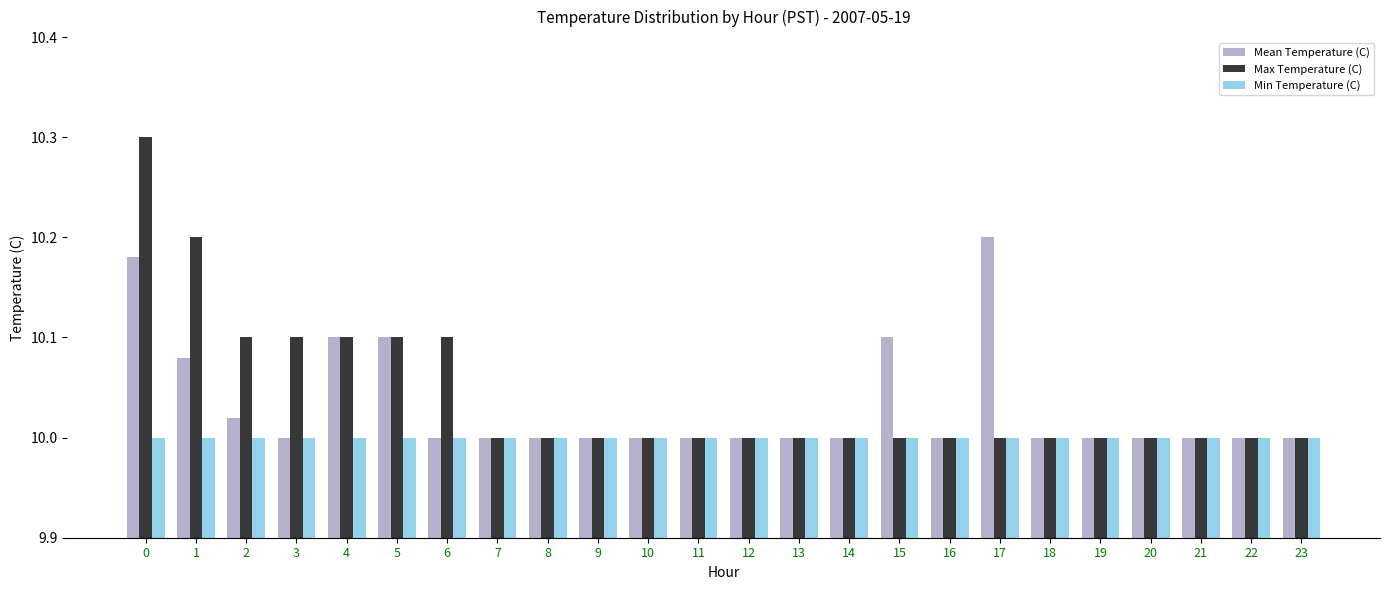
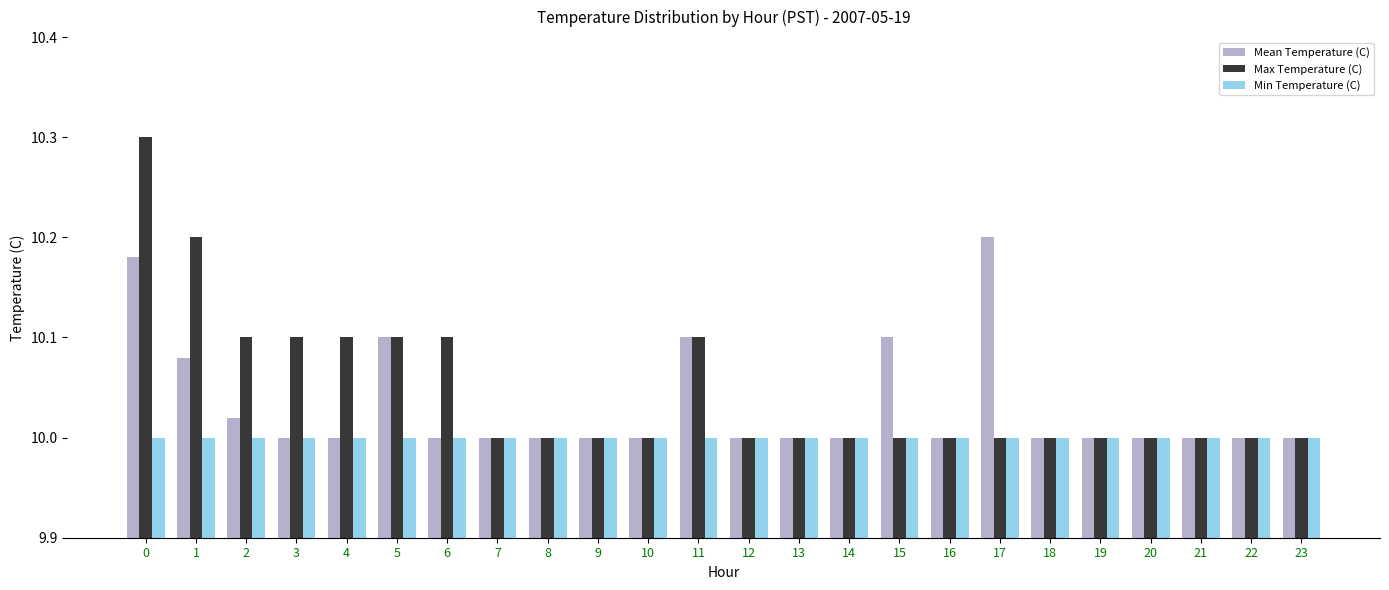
  {
    "Mean Temperature (C)": {
      "0": 10.180,
      "1": 10.080,
      "2": 10.020,
      "3": 10.0,
-     "4": 10.1,
+     "4": 10.0,
      "5": 10.1,
      "6": 10.0,
      "7": 10.0,
      "8": 10.0,
      "9": 10.0,
      "10": 10.0,
-     "11": 10.0,
+     "11": 10.1,
      "12": 10.0,
      "13": 10.0,
      "14": 10.0,
      "15": 10.1,
      "16": 10.0,
      "17": 10.2,
      "18": 10.0,
      "19": 10.0,
      "20": 10.0,
      "21": 10.0,
      "22": 10.0,
      "23": 10.0
    },
    "Max Temperature (C)": {
      "0": 10.3,
      "1": 10.2,
      "2": 10.1,
      "3": 10.1,
      "4": 10.1,
      "5": 10.1,
      "6": 10.1,
      "7": 10.0,
      "8": 10.0,
      "9": 10.0,
      "10": 10.0,
-     "11": 10.0,
+     "11": 10.1,
      "12": 10.0,
      "13": 10.0,
      "14": 10.0,
      "15": 10.0,
      "16": 10.0,
      "17": 10.0,
      "18": 10.0,
      "19": 10.0,
      "20": 10.0,
      "21": 10.0,
      "22": 10.0,
      "23": 10.0
    },
    "Min Temperature (C)": {
      "0": 10.0,
      "1": 10.0,
      "2": 10.0,
      "3": 10.0,
      "4": 10.0,
      "5": 10.0,
      "6": 10.0,
      "7": 10.0,
      "8": 10.0,
      "9": 10.0,
      "10": 10.0,
      "11": 10.0,
      "12": 10.0,
      "13": 10.0,
      "14": 10.0,
      "15": 10.0,
      "16": 10.0,
      "17": 10.0,
      "18": 10.0,
      "19": 10.0,
      "20": 10.0,
      "21": 10.0,
      "22": 10.0,
      "23": 10.0
    }
  }
